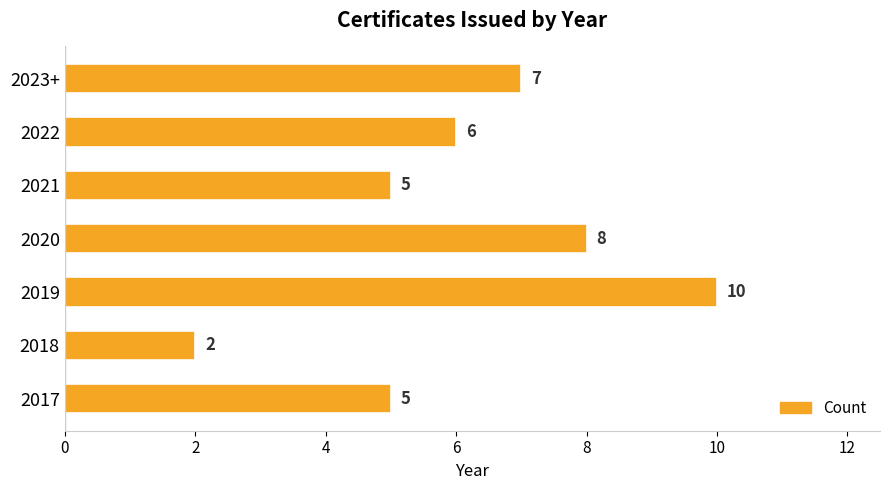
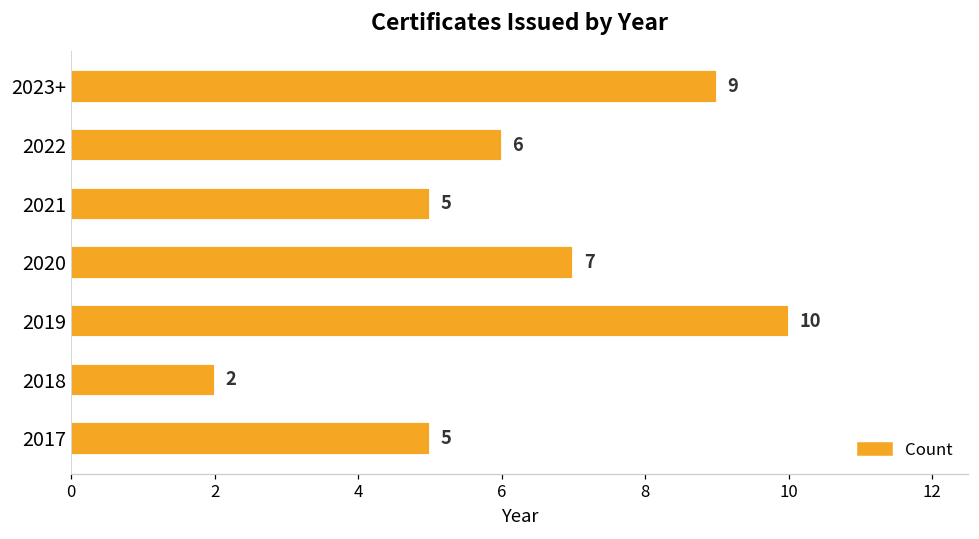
  {
-   "2023+": 7,
+   "2023+": 9,
    "2022": 6,
    "2021": 5,
-   "2020": 8,
+   "2020": 7,
    "2019": 10,
    "2018": 2,
    "2017": 5
  }
